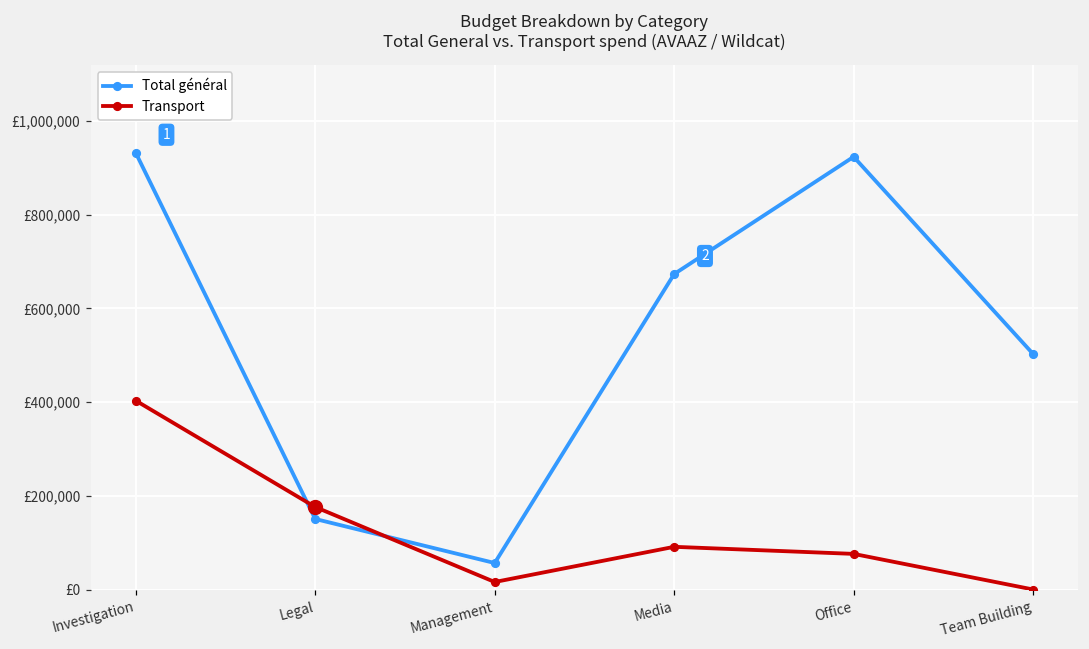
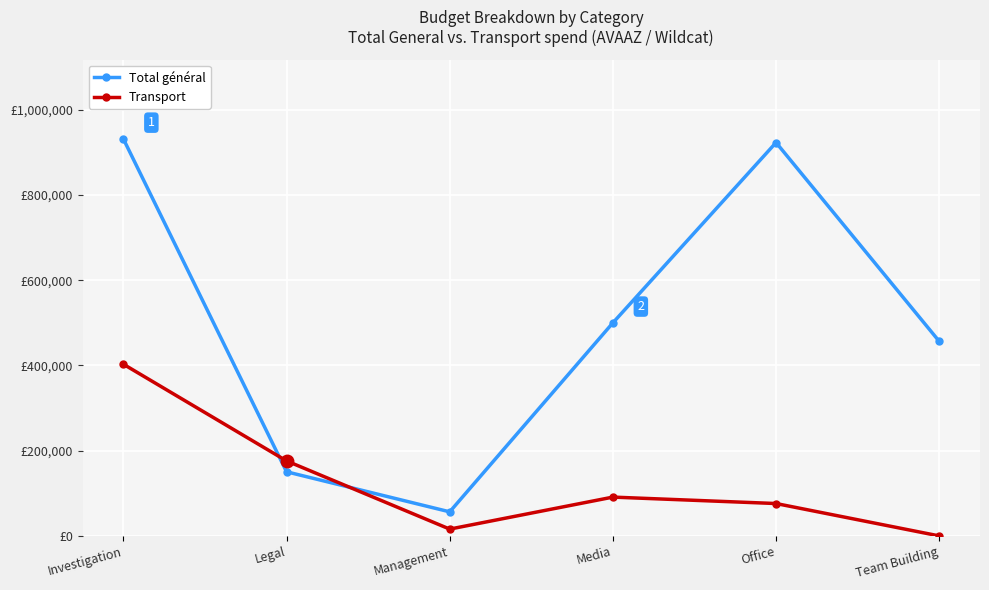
  {
    "Total général": {
      "Investigation": "£930,000",
      "Legal": "£150,000",
      "Management": "£60,000",
-     "Media": "£670,000",
+     "Media": "£500,000",
      "Office": "£920,000",
-     "Team Building": "£500,000"
+     "Team Building": "£460,000"
    }
  }
